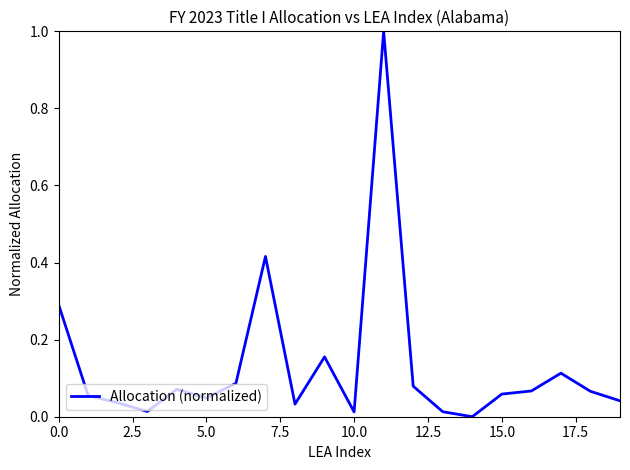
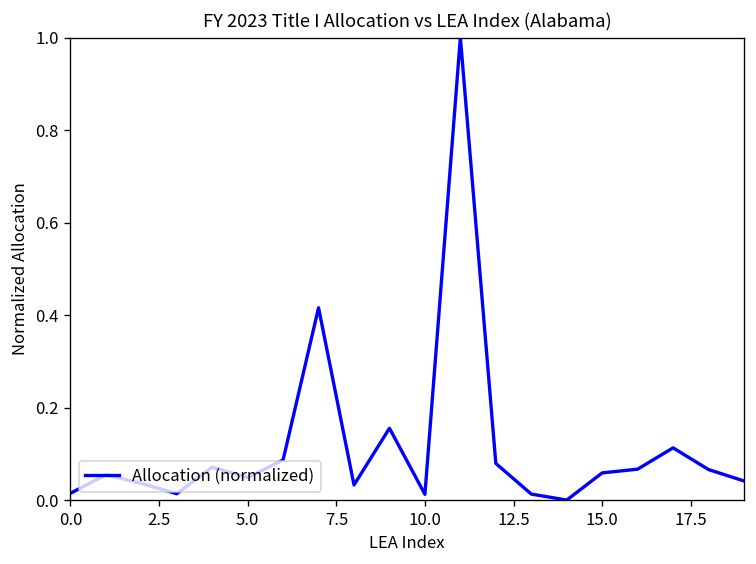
  {
-   "0.0": 0.29,
+   "0.0": 0.01,
    "10.0": 0.01,
    "15.0": 0.06
  }
